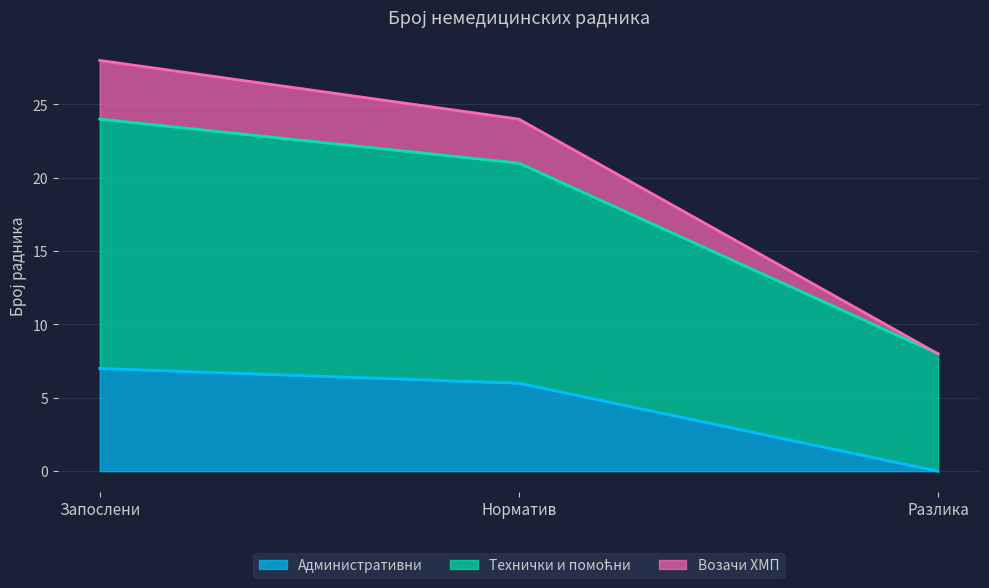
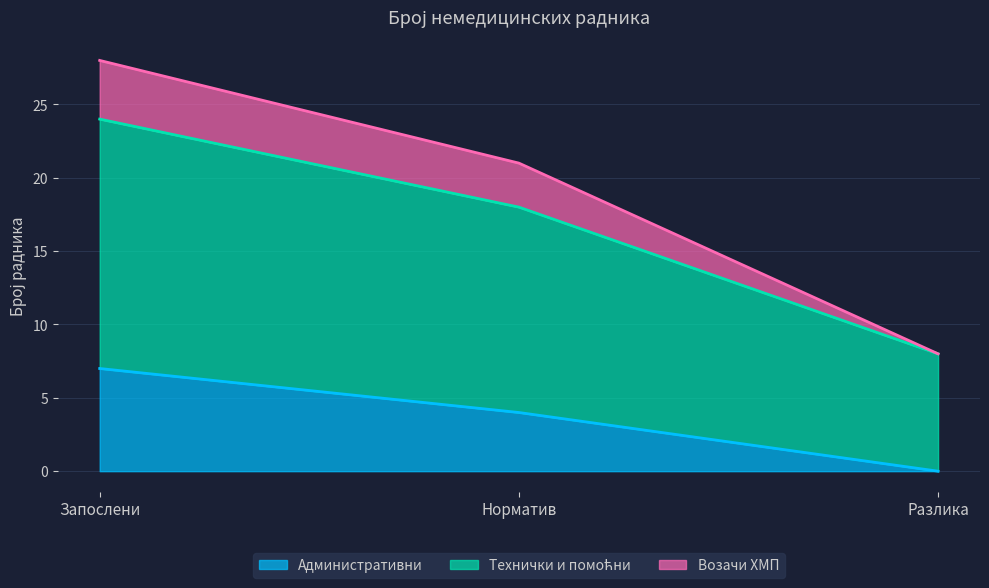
  {
    "Административни": {
      "Запослени": 7,
-     "Норматив": 6,
+     "Норматив": 4,
      "Разлика": 0
    },
    "Технички и помоћни": {
      "Запослени": 17,
-     "Норматив": 15
+     "Норматив": 14
    },
    "Возачи ХМП": {
      "Запослени": 4,
      "Норматив": 3
    }
  }
